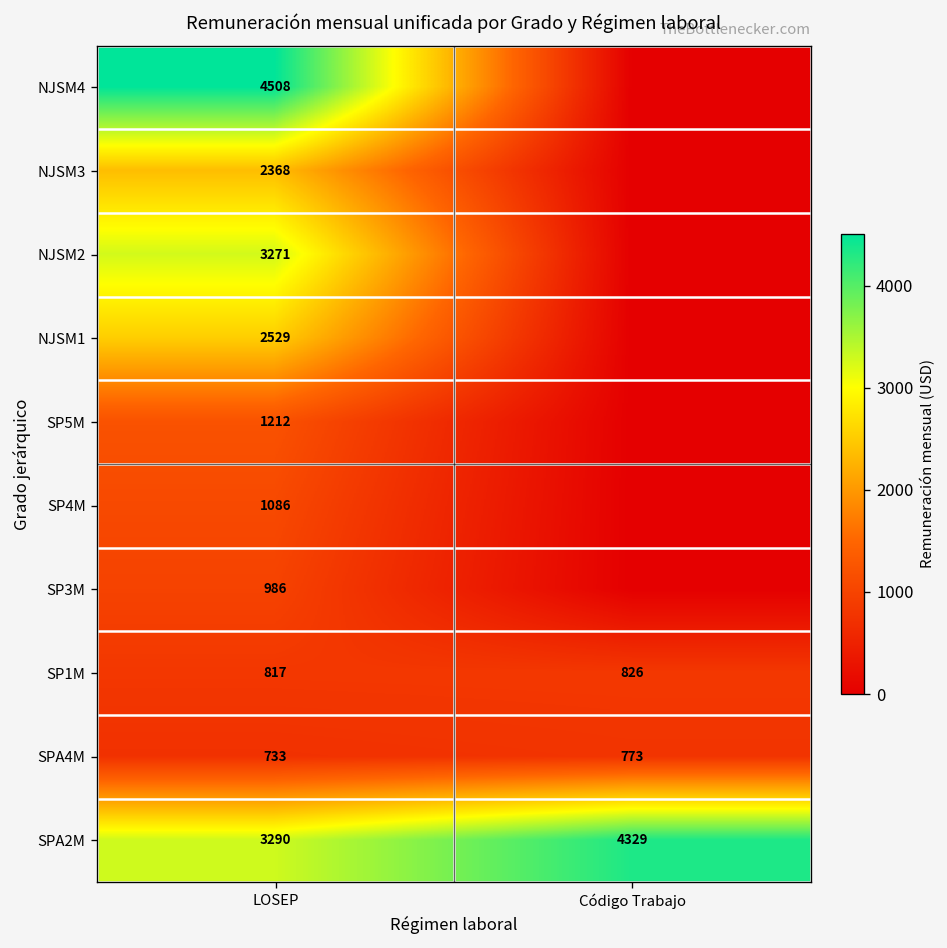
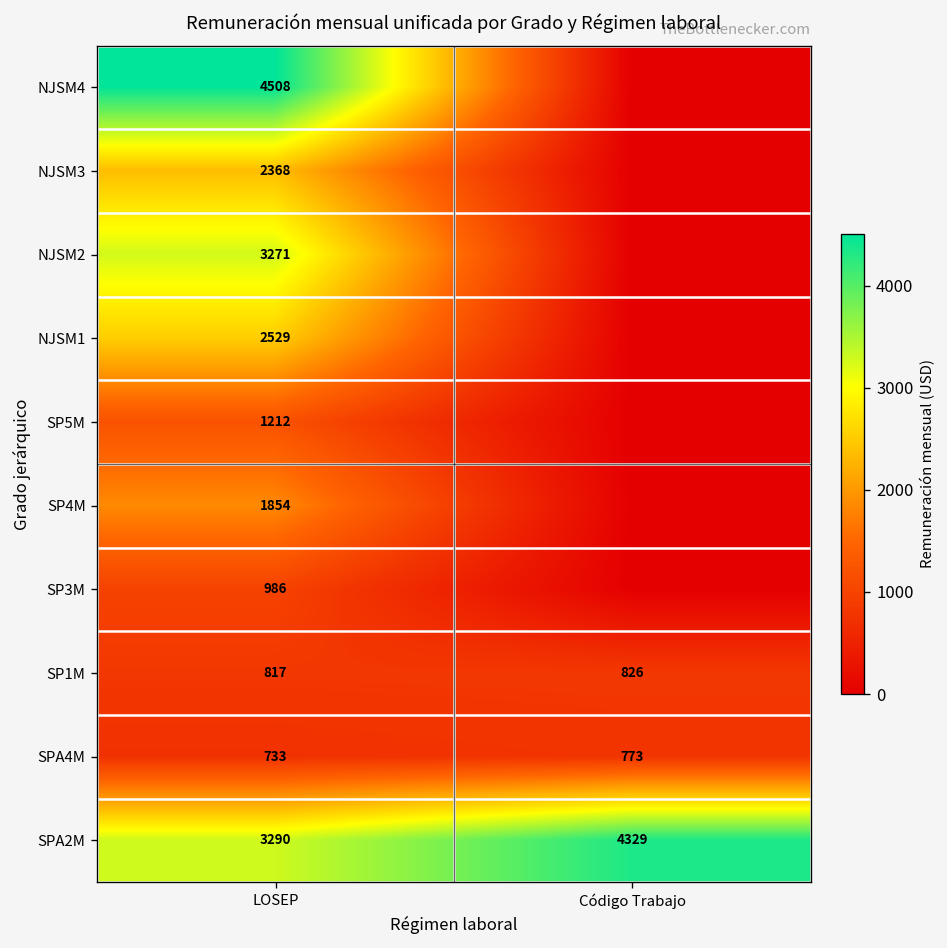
  {
    "NJSM4": {
      "LOSEP": 4508
    },
    "NJSM3": {
      "LOSEP": 2368
    },
    "NJSM2": {
      "LOSEP": 3271
    },
    "NJSM1": {
      "LOSEP": 2529
    },
    "SP5M": {
      "LOSEP": 1212
    },
    "SP4M": {
-     "LOSEP": 1086
+     "LOSEP": 1854
    },
    "SP3M": {
      "LOSEP": 986
    },
    "SP1M": {
      "LOSEP": 817,
      "Código Trabajo": 826
    },
    "SPA4M": {
      "LOSEP": 733,
      "Código Trabajo": 773
    },
    "SPA2M": {
      "LOSEP": 3290,
      "Código Trabajo": 4329
    }
  }
